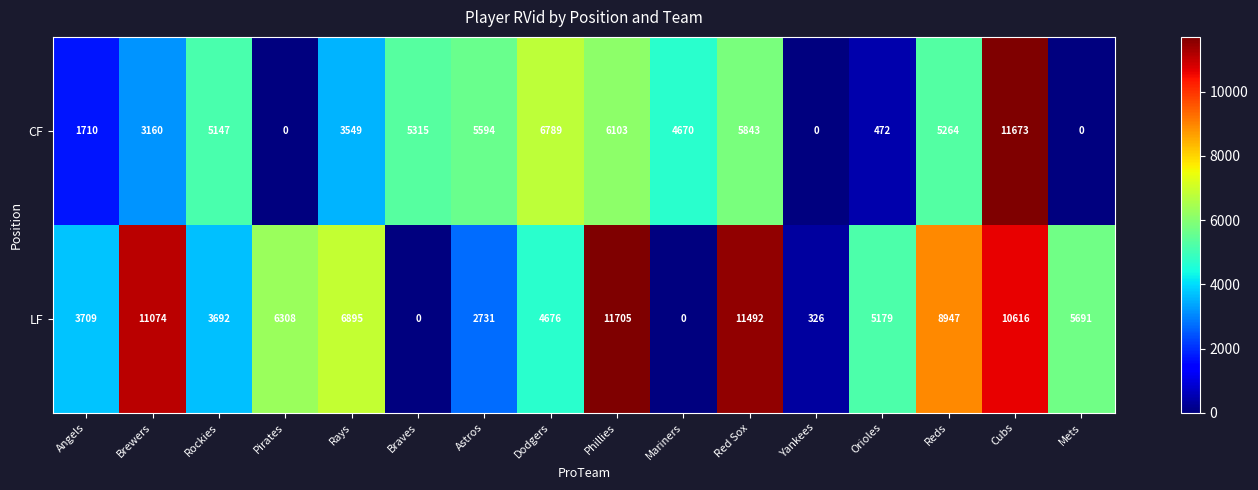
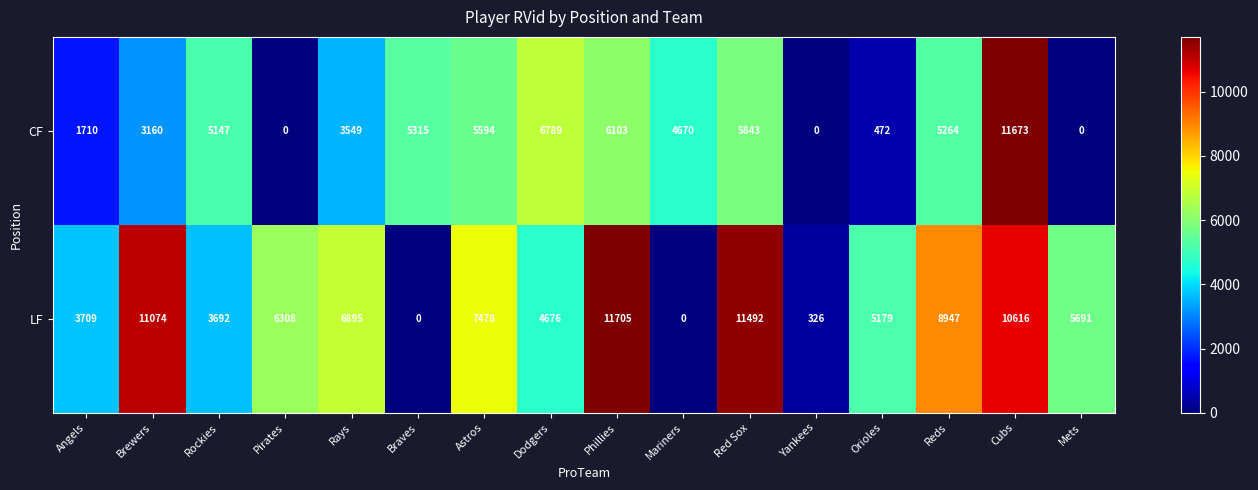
  {
    "CF": {
      "Angels": 1710,
      "Brewers": 3160,
      "Rockies": 5147,
      "Pirates": 0,
      "Rays": 3549,
      "Braves": 5315,
      "Astros": 5594,
      "Dodgers": 6789,
      "Phillies": 6103,
      "Mariners": 4670,
      "Red Sox": 5843,
      "Yankees": 0,
      "Orioles": 472,
      "Reds": 5264,
      "Cubs": 11673,
      "Mets": 0
    },
    "LF": {
      "Angels": 3709,
      "Brewers": 11074,
      "Rockies": 3692,
      "Pirates": 6308,
      "Rays": 6895,
      "Braves": 0,
-     "Astros": 2731,
+     "Astros": 7478,
      "Dodgers": 4676,
      "Phillies": 11705,
      "Mariners": 0,
      "Red Sox": 11492,
      "Yankees": 326,
      "Orioles": 5179,
      "Reds": 8947,
      "Cubs": 10616,
      "Mets": 5691
    }
  }
